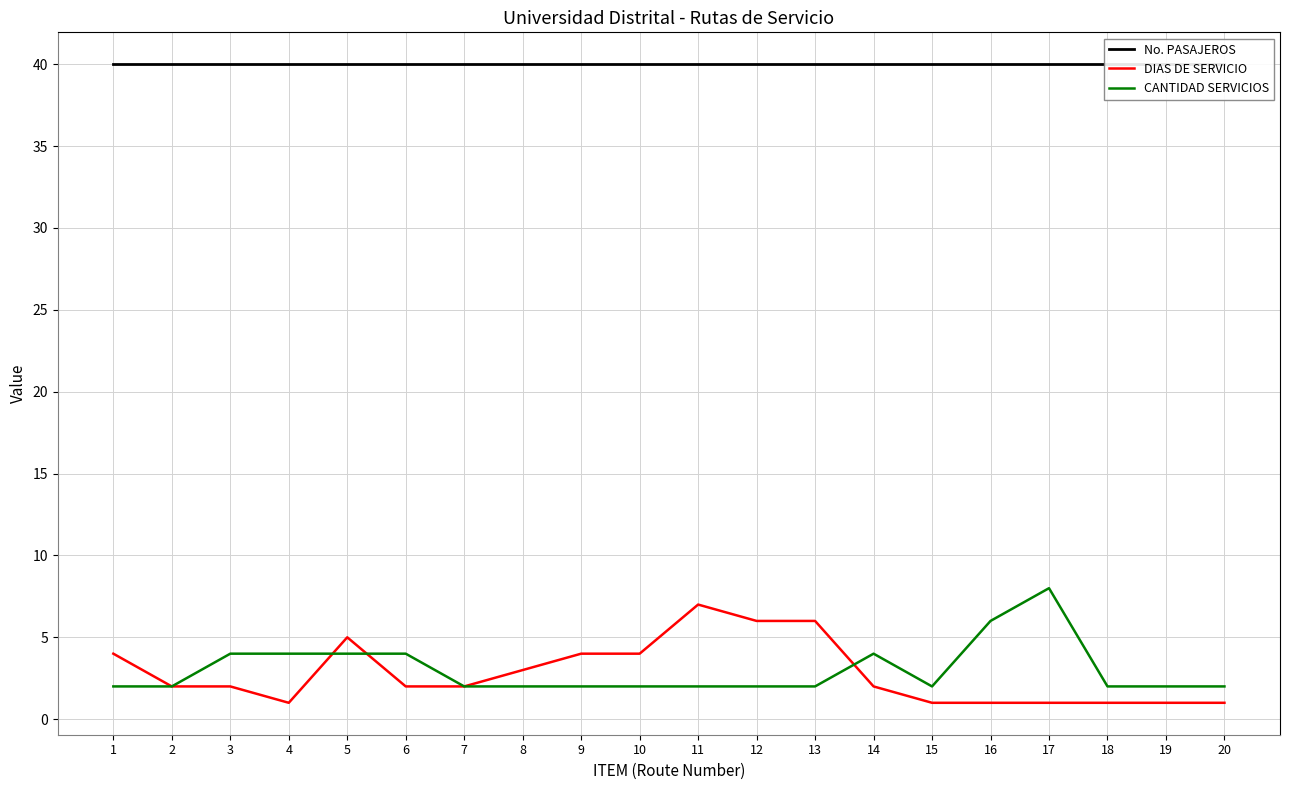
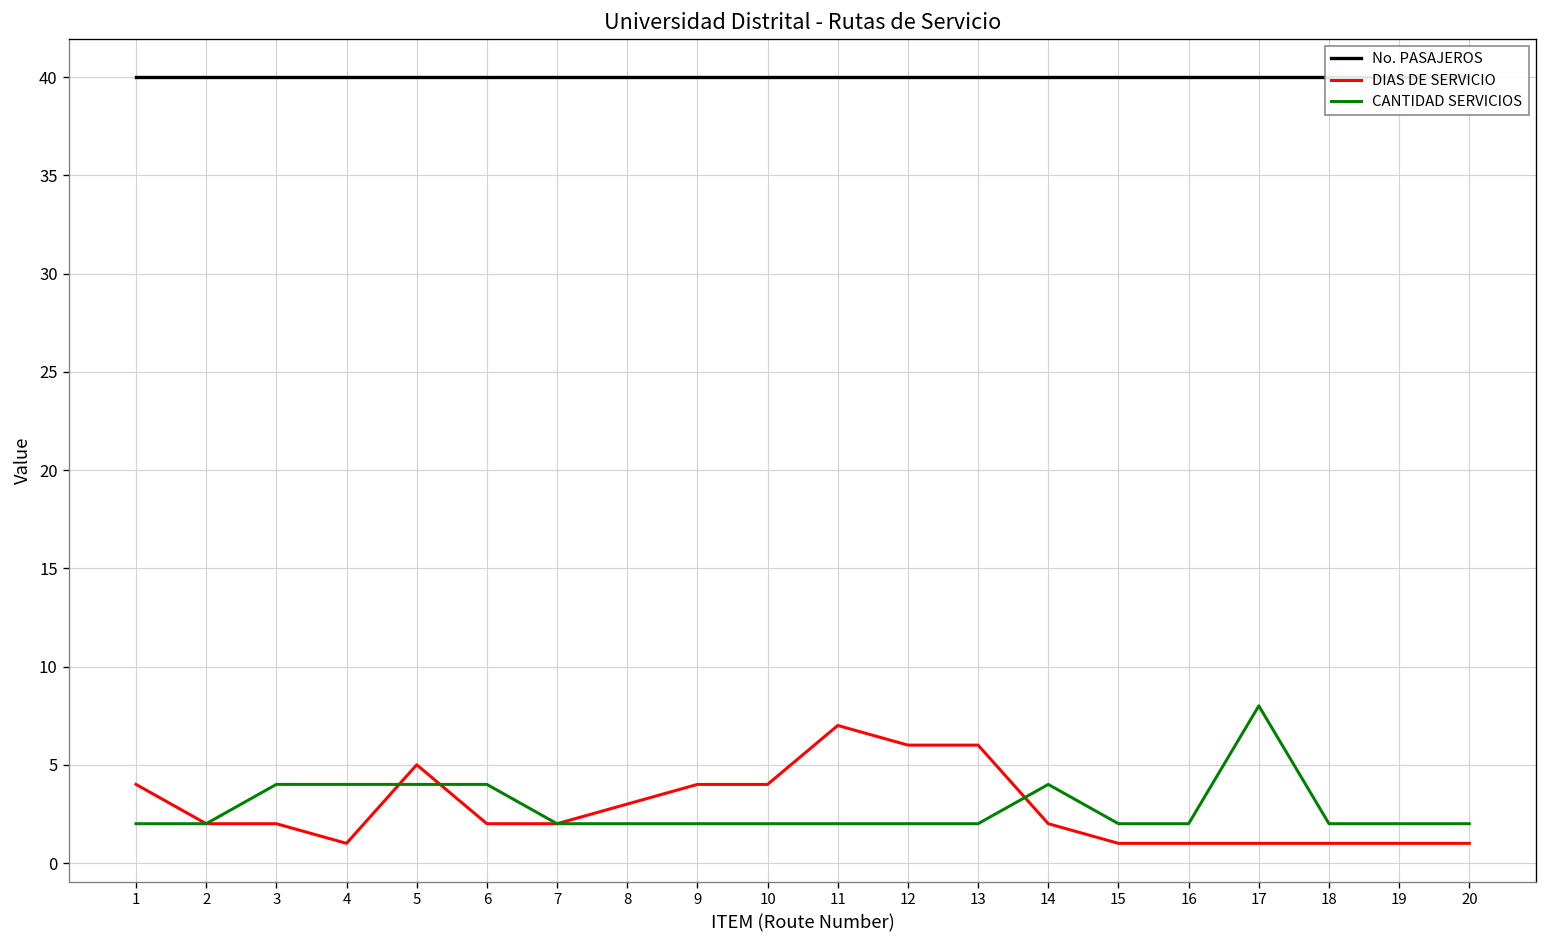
  {
    "No. PASAJEROS": {
      "1": 40,
      "2": 40,
      "3": 40,
      "4": 40,
      "5": 40,
      "6": 40,
      "7": 40,
      "8": 40,
      "9": 40,
      "10": 40,
      "11": 40,
      "12": 40,
      "13": 40,
      "14": 40,
      "15": 40,
      "16": 40,
      "17": 40
    },
    "DIAS DE SERVICIO": {
      "1": 4,
      "3": 2,
      "4": 1,
      "5": 5,
      "6": 2,
      "8": 3,
      "9": 4,
      "10": 4,
      "11": 7,
      "12": 6,
      "13": 6,
      "14": 2,
      "15": 1,
      "16": 1,
      "17": 1,
      "18": 1,
      "19": 1,
      "20": 1
    },
    "CANTIDAD SERVICIOS": {
      "1": 2,
      "3": 4,
      "4": 4,
      "5": 4,
      "6": 4,
      "8": 2,
      "9": 2,
      "10": 2,
      "11": 2,
      "12": 2,
      "13": 2,
      "14": 4,
      "15": 2,
-     "16": 6,
+     "16": 2,
      "17": 8,
      "18": 2,
      "19": 2,
      "20": 2
    }
  }
